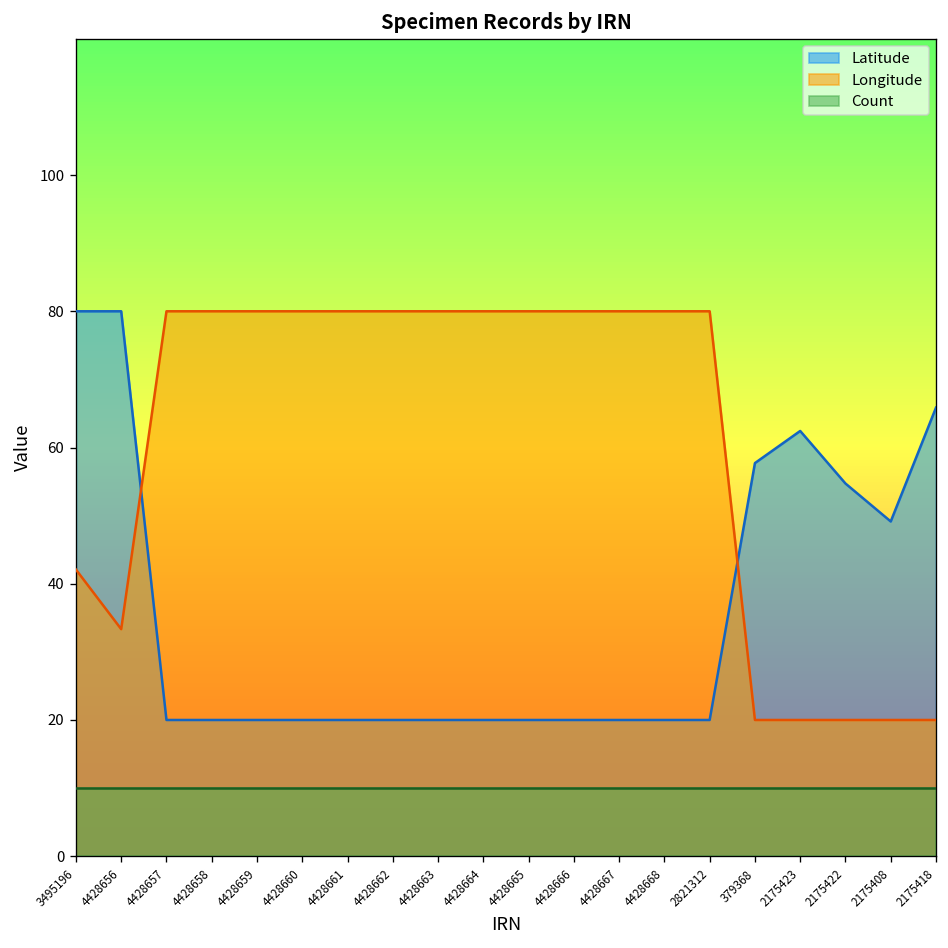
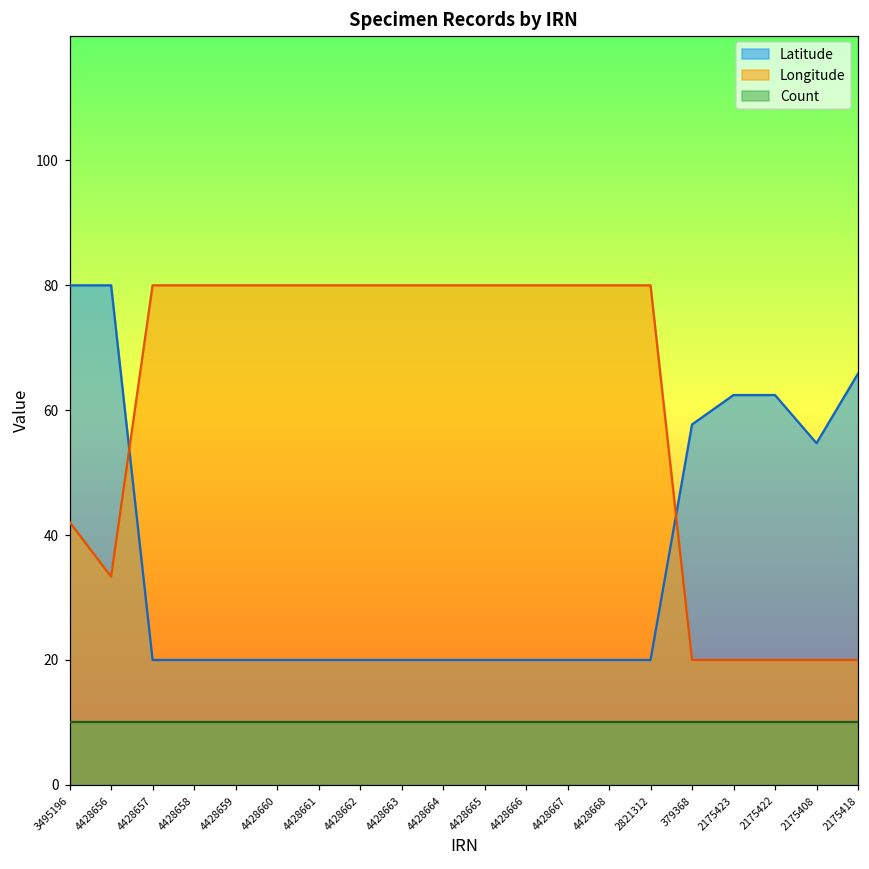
  {
    "Latitude": {
      "3495196": 80,
      "4428656": 80,
      "4428657": 20,
      "4428658": 20,
      "4428659": 20,
      "4428660": 20,
      "4428661": 20,
      "4428662": 20,
      "4428663": 20,
      "4428664": 20,
      "4428665": 20,
      "4428666": 20,
      "4428667": 20,
      "4428668": 20,
      "2821312": 20,
      "379368": 58,
      "2175423": 62,
-     "2175422": 55,
-     "2175408": 49,
+     "2175422": 62,
+     "2175408": 55,
      "2175418": 66
    },
    "Longitude": {
      "3495196": 42,
      "4428656": 33,
      "4428657": 80,
      "4428658": 80,
      "4428659": 80,
      "4428660": 80,
      "4428661": 80,
      "4428662": 80,
      "4428663": 80,
      "4428664": 80,
      "4428665": 80,
      "4428666": 80,
      "4428667": 80,
      "4428668": 80,
      "2821312": 80,
      "379368": 20,
      "2175423": 20,
      "2175422": 20,
      "2175408": 20,
      "2175418": 20
    },
    "Count": {
      "3495196": 10,
      "4428656": 10,
      "4428657": 10,
      "4428658": 10,
      "4428659": 10,
      "4428660": 10,
      "4428661": 10,
      "4428662": 10,
      "4428663": 10,
      "4428664": 10,
      "4428665": 10,
      "4428666": 10,
      "4428667": 10,
      "4428668": 10,
      "2821312": 10,
      "379368": 10,
      "2175423": 10,
      "2175422": 10,
      "2175408": 10,
      "2175418": 10
    }
  }
